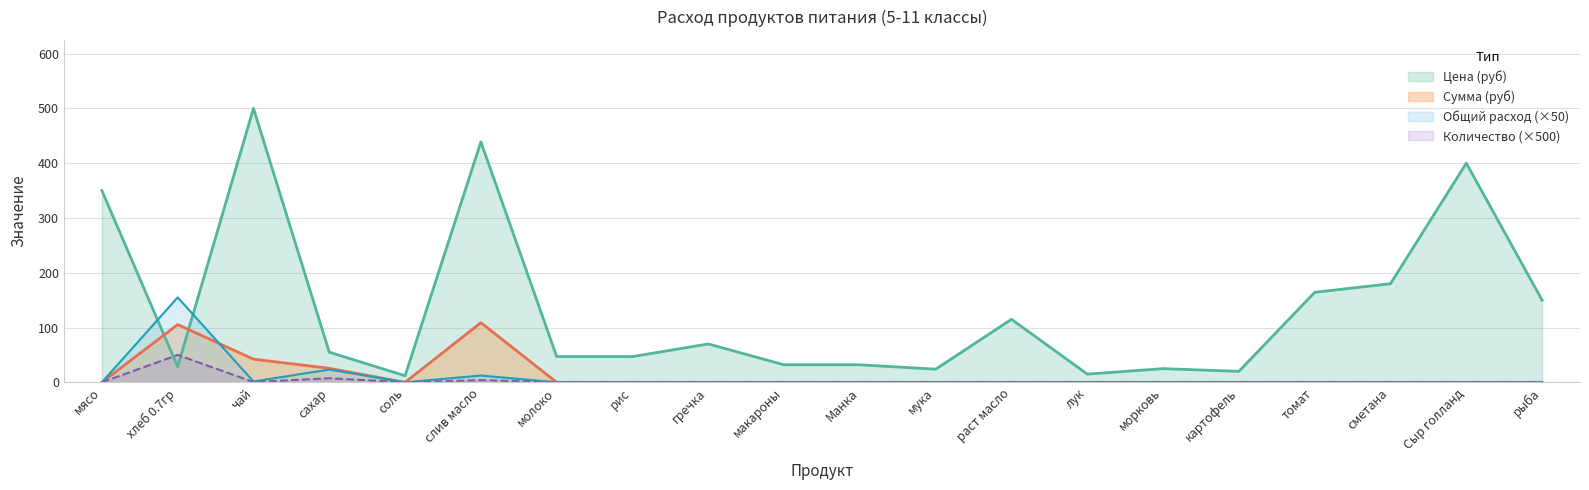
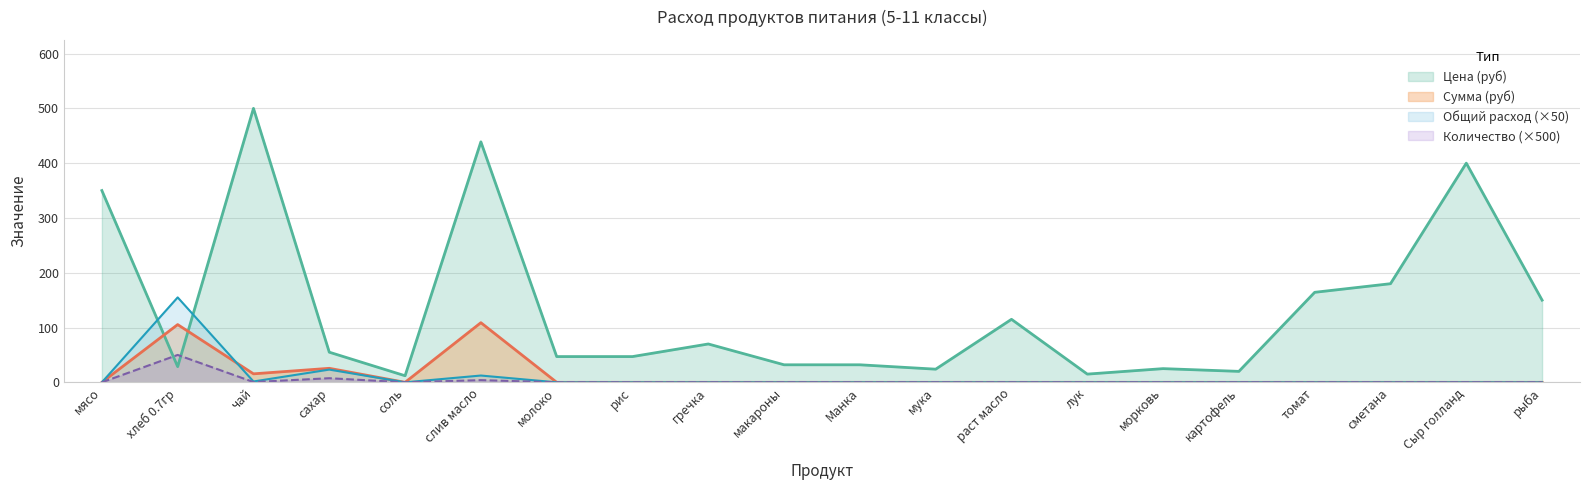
  {
    "Сумма (руб)": {
      "хлеб 0.7гр": 110,
-     "чай": 40,
+     "чай": 20,
      "слив масло": 110
    }
  }
